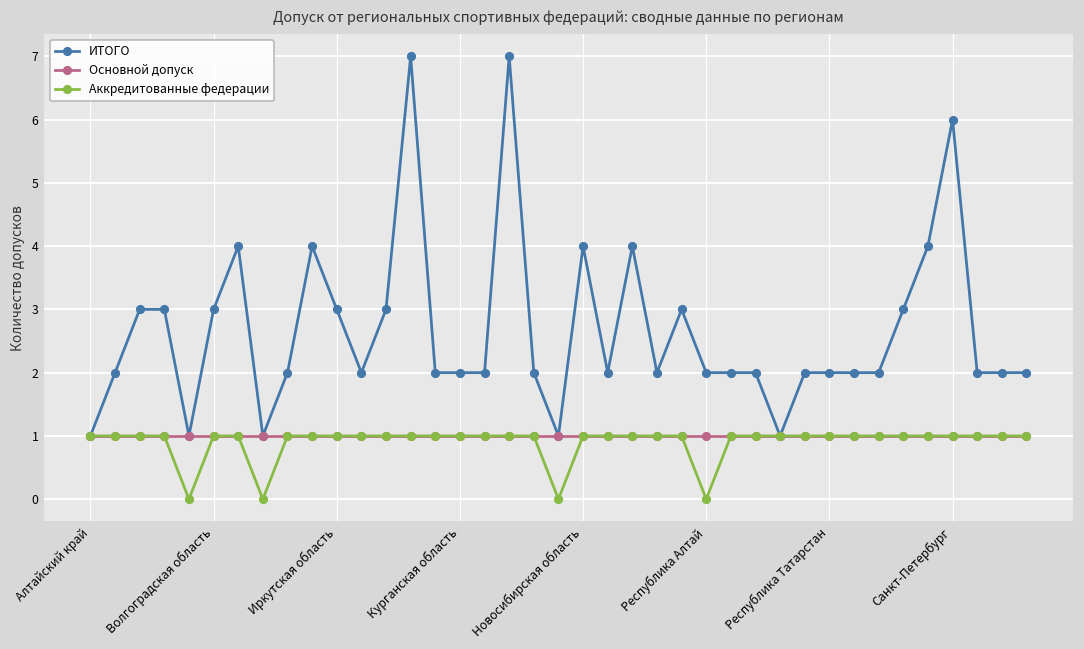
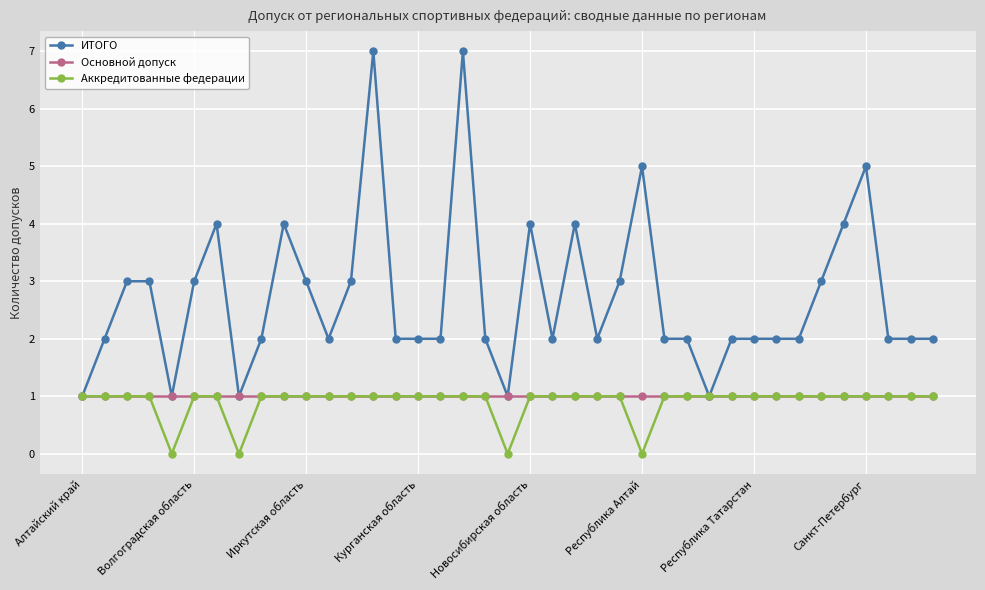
  {
    "ИТОГО": {
      "Волгоградская область": 3,
      "Иркутская область": 3,
      "Курганская область": 2,
      "Новосибирская область": 4,
-     "Республика Алтай": 2,
+     "Республика Алтай": 5,
      "Республика Татарстан": 2,
-     "Санкт-Петербург": 6
+     "Санкт-Петербург": 5
    },
    "Основной допуск": {
      "Республика Алтай": 1
    },
    "Аккредитованные федерации": {
      "Республика Алтай": 0
    }
  }
